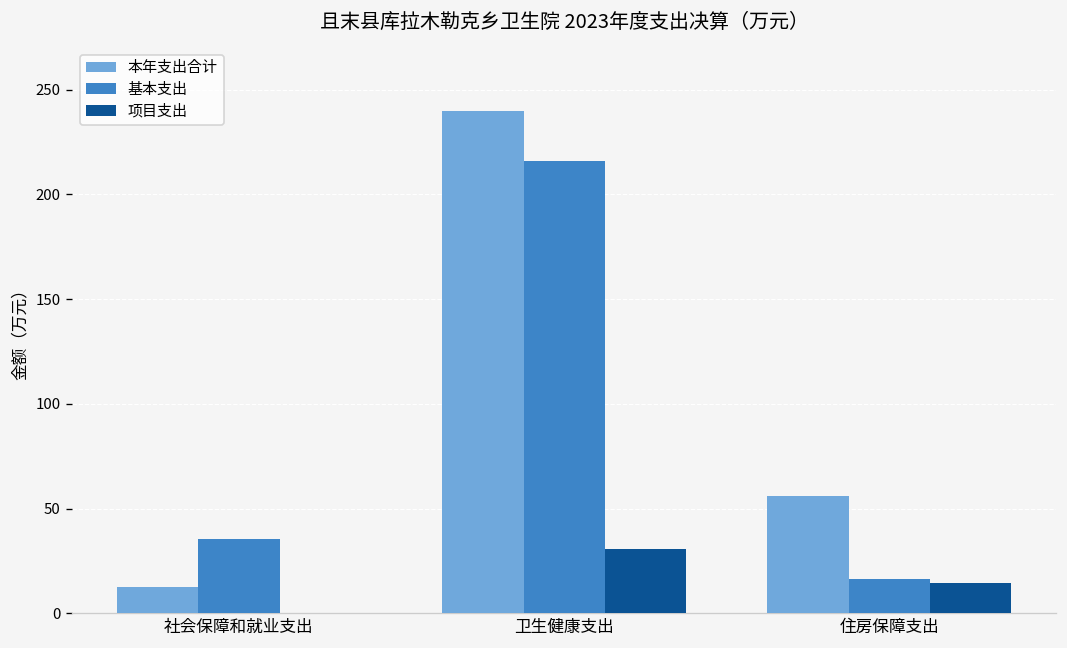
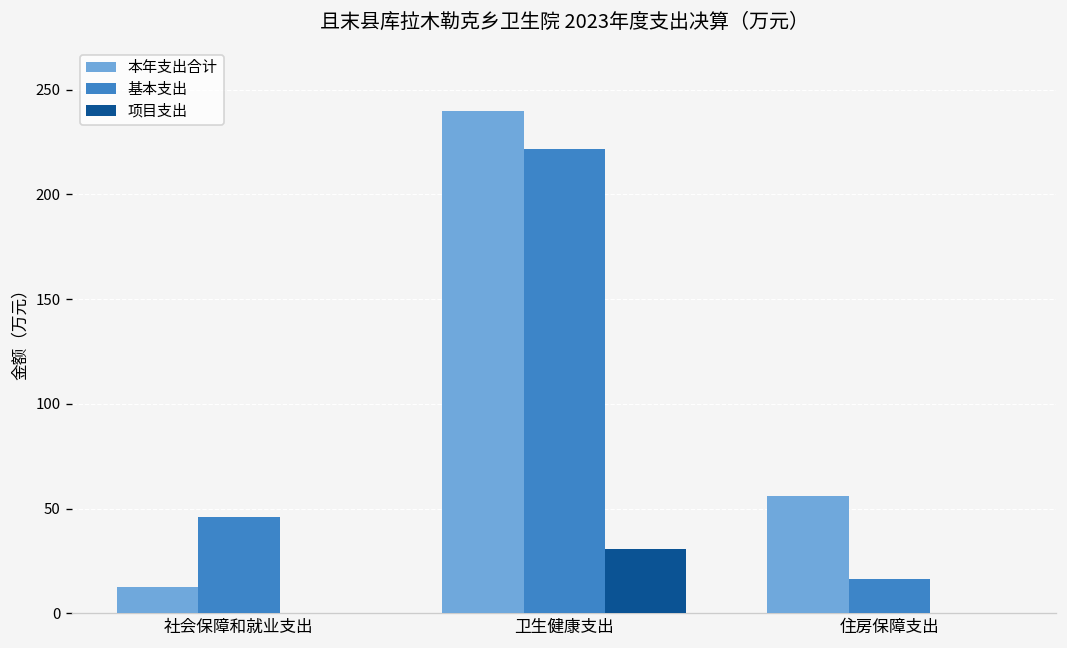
  {
    "本年支出合计": {
      "社会保障和就业支出": 13,
      "卫生健康支出": 240,
      "住房保障支出": 56
    },
    "基本支出": {
-     "社会保障和就业支出": 36,
-     "卫生健康支出": 216,
+     "社会保障和就业支出": 46,
+     "卫生健康支出": 221,
      "住房保障支出": 16
    },
    "项目支出": {
      "社会保障和就业支出": 0,
      "卫生健康支出": 31,
-     "住房保障支出": 14
+     "住房保障支出": 0
    }
  }
